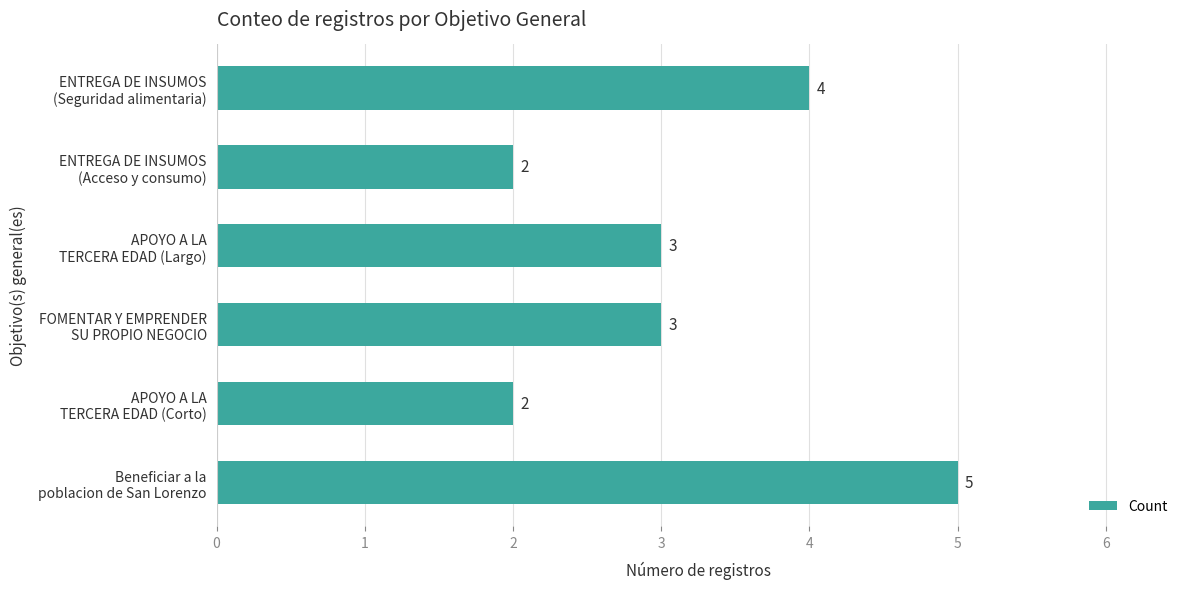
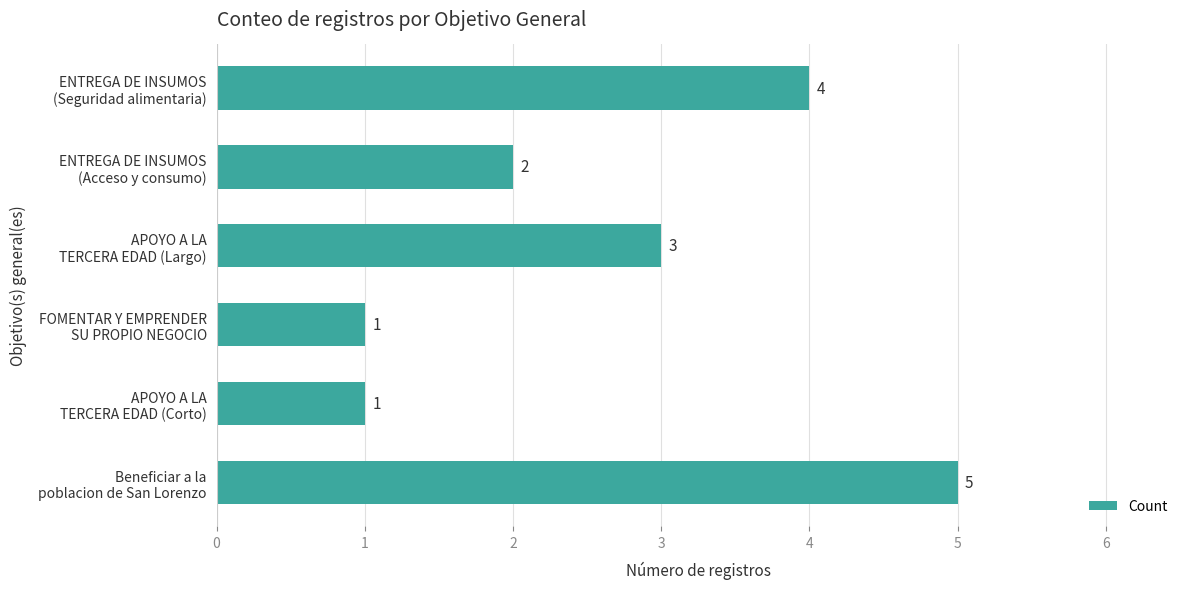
  {
    "ENTREGA DE INSUMOS (Seguridad alimentaria)": 4,
    "ENTREGA DE INSUMOS (Acceso y consumo)": 2,
    "APOYO A LA TERCERA EDAD (Largo)": 3,
-   "FOMENTAR Y EMPRENDER SU PROPIO NEGOCIO": 3,
-   "APOYO A LA TERCERA EDAD (Corto)": 2,
+   "FOMENTAR Y EMPRENDER SU PROPIO NEGOCIO": 1,
+   "APOYO A LA TERCERA EDAD (Corto)": 1,
    "Beneficiar a la poblacion de San Lorenzo": 5
  }
